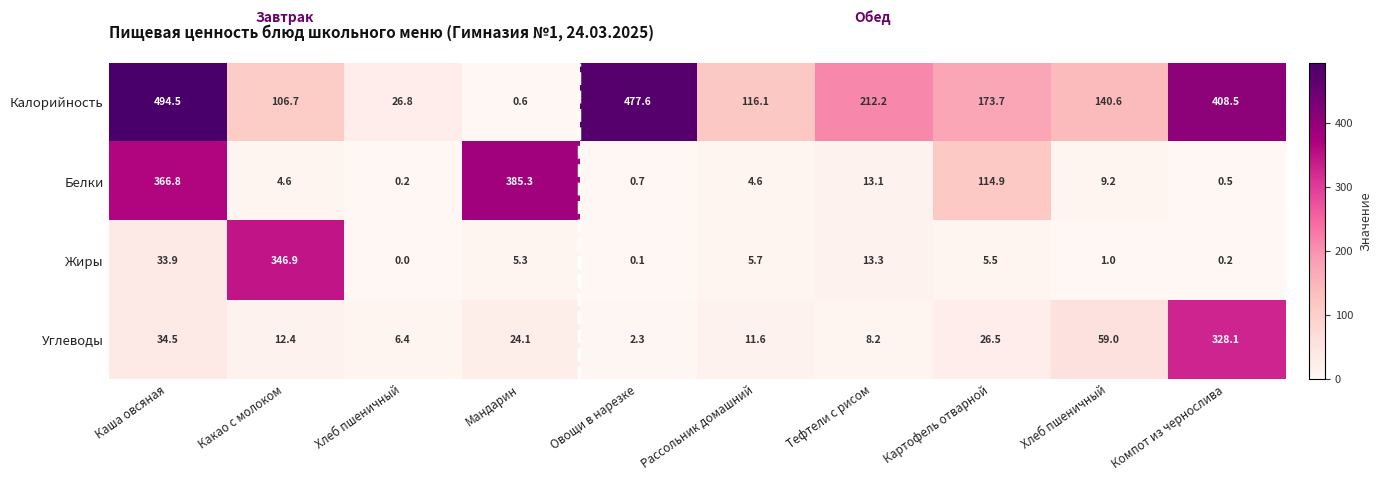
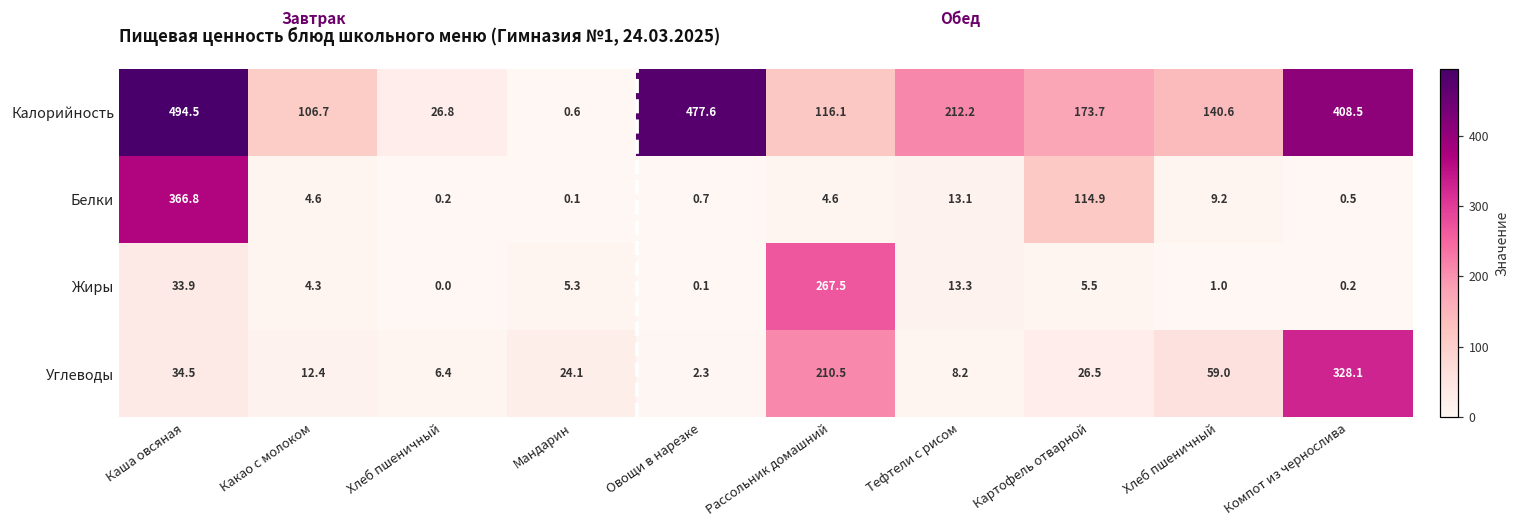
  {
    "Калорийность": {
      "Каша овсяная": 494.5,
      "Какао с молоком": 106.7,
      "Мандарин": 0.6,
      "Овощи в нарезке": 477.6,
      "Рассольник домашний": 116.1,
      "Тефтели с рисом": 212.2,
      "Картофель отварной": 173.7,
      "Компот из чернослива": 408.5
    },
    "Белки": {
      "Каша овсяная": 366.8,
      "Какао с молоком": 4.6,
-     "Мандарин": 385.3,
+     "Мандарин": 0.1,
      "Овощи в нарезке": 0.7,
      "Рассольник домашний": 4.6,
      "Тефтели с рисом": 13.1,
      "Картофель отварной": 114.9,
      "Компот из чернослива": 0.5
    },
    "Жиры": {
      "Каша овсяная": 33.9,
-     "Какао с молоком": 346.9,
+     "Какао с молоком": 4.3,
      "Мандарин": 5.3,
      "Овощи в нарезке": 0.1,
-     "Рассольник домашний": 5.7,
+     "Рассольник домашний": 267.5,
      "Тефтели с рисом": 13.3,
      "Картофель отварной": 5.5,
      "Компот из чернослива": 0.2
    },
    "Углеводы": {
      "Каша овсяная": 34.5,
      "Какао с молоком": 12.4,
      "Мандарин": 24.1,
      "Овощи в нарезке": 2.3,
-     "Рассольник домашний": 11.6,
+     "Рассольник домашний": 210.5,
      "Тефтели с рисом": 8.2,
      "Картофель отварной": 26.5,
      "Компот из чернослива": 328.1
    }
  }
